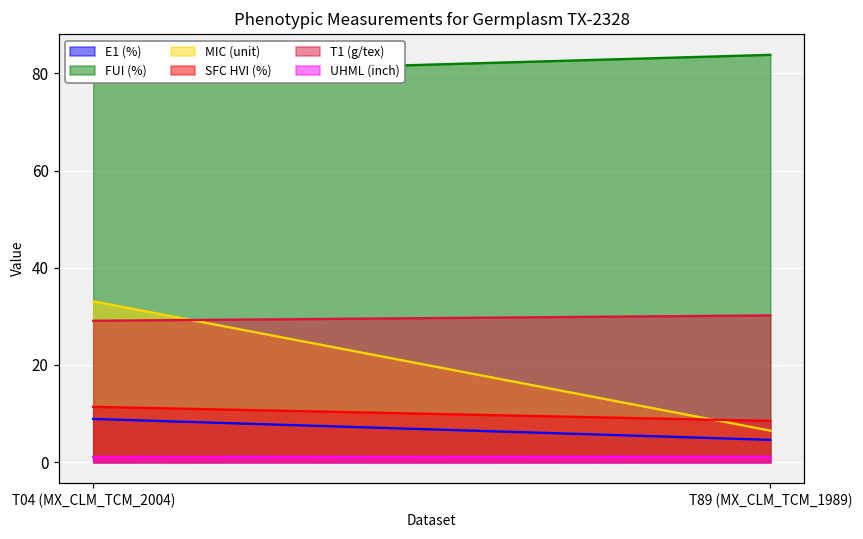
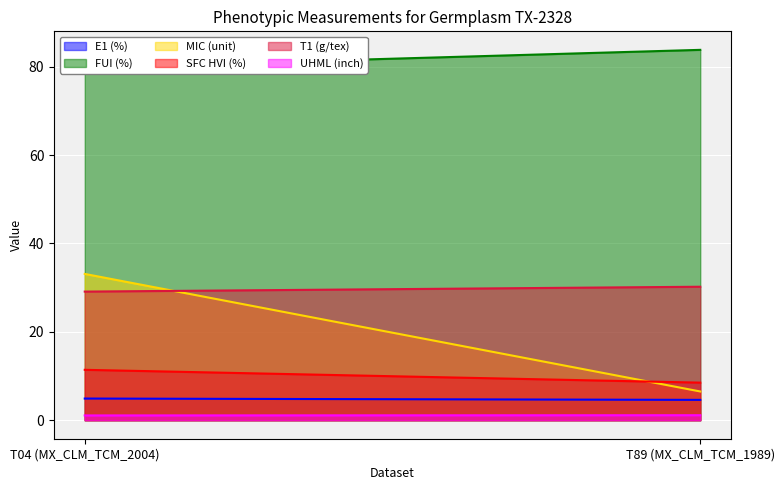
  {
    "E1 (%)": {
-     "T04 (MX_CLM_TCM_2004)": 9,
+     "T04 (MX_CLM_TCM_2004)": 5,
      "T89 (MX_CLM_TCM_1989)": 5
    },
    "FUI (%)": {
      "T89 (MX_CLM_TCM_1989)": 84
    },
    "MIC (unit)": {
      "T04 (MX_CLM_TCM_2004)": 33,
      "T89 (MX_CLM_TCM_1989)": 7
    },
    "UHML (inch)": {
      "T04 (MX_CLM_TCM_2004)": 1,
      "T89 (MX_CLM_TCM_1989)": 1
    }
  }
